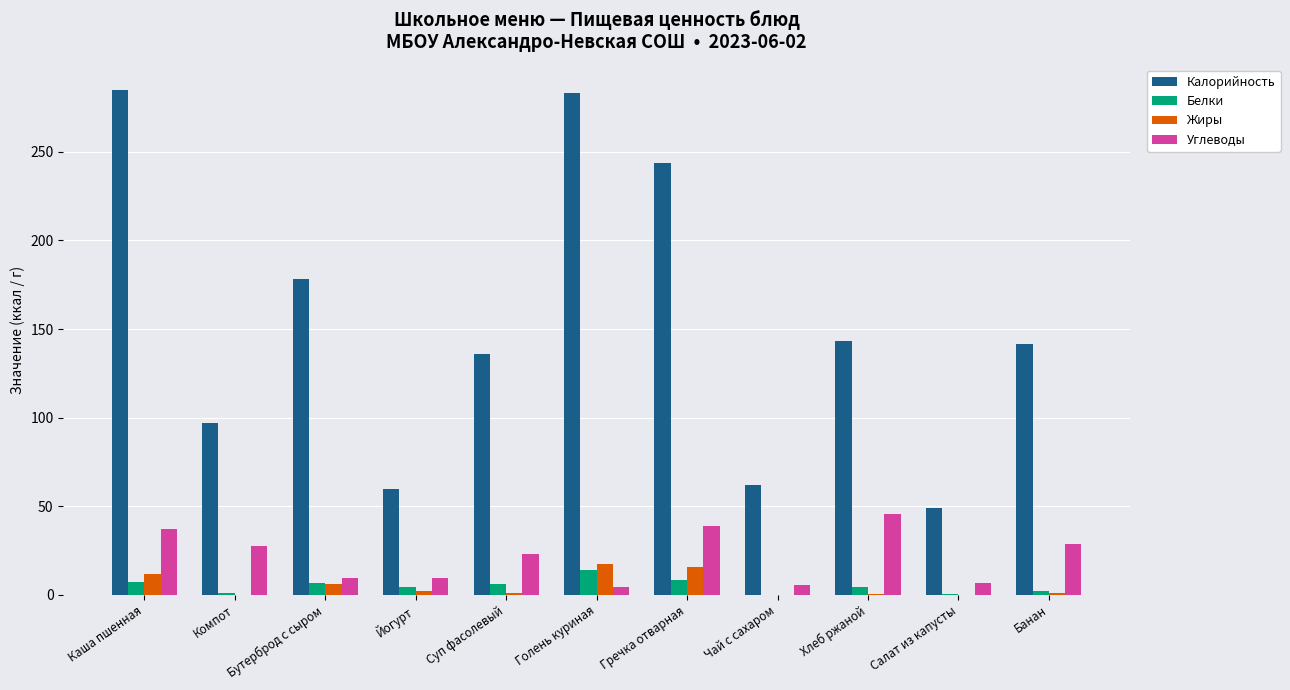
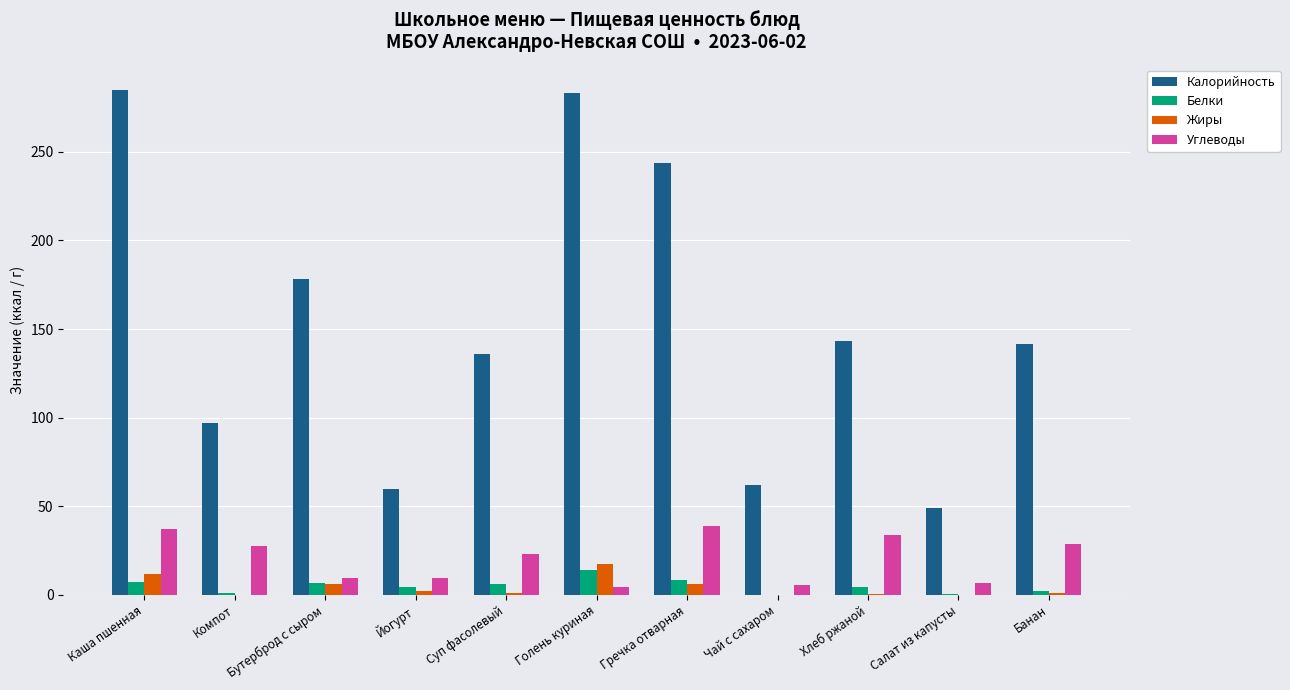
  {
    "Калорийность": {
      "Каша пшенная": 285,
      "Компот": 97,
      "Бутерброд с сыром": 178,
      "Йогурт": 60,
      "Суп фасолевый": 136,
      "Голень куриная": 283,
      "Гречка отварная": 244,
      "Чай с сахаром": 62,
      "Хлеб ржаной": 143,
      "Салат из капусты": 49,
      "Банан": 142
    },
    "Белки": {
      "Каша пшенная": 8,
      "Бутерброд с сыром": 7,
      "Йогурт": 4,
      "Суп фасолевый": 6,
      "Голень куриная": 14,
      "Гречка отварная": 9,
      "Хлеб ржаной": 4,
      "Банан": 2
    },
    "Жиры": {
      "Каша пшенная": 12,
      "Бутерброд с сыром": 6,
      "Йогурт": 2,
      "Голень куриная": 17,
-     "Гречка отварная": 16
+     "Гречка отварная": 6
    },
    "Углеводы": {
      "Каша пшенная": 37,
      "Компот": 28,
      "Бутерброд с сыром": 10,
      "Йогурт": 10,
      "Суп фасолевый": 23,
      "Голень куриная": 5,
      "Гречка отварная": 39,
      "Чай с сахаром": 6,
-     "Хлеб ржаной": 46,
+     "Хлеб ржаной": 34,
      "Салат из капусты": 7,
      "Банан": 29
    }
  }
